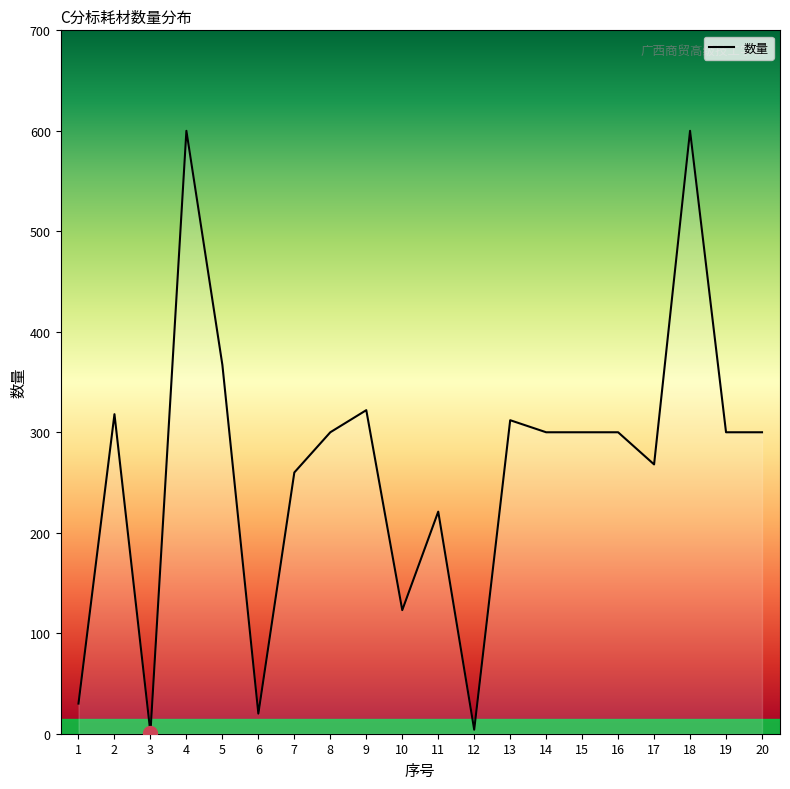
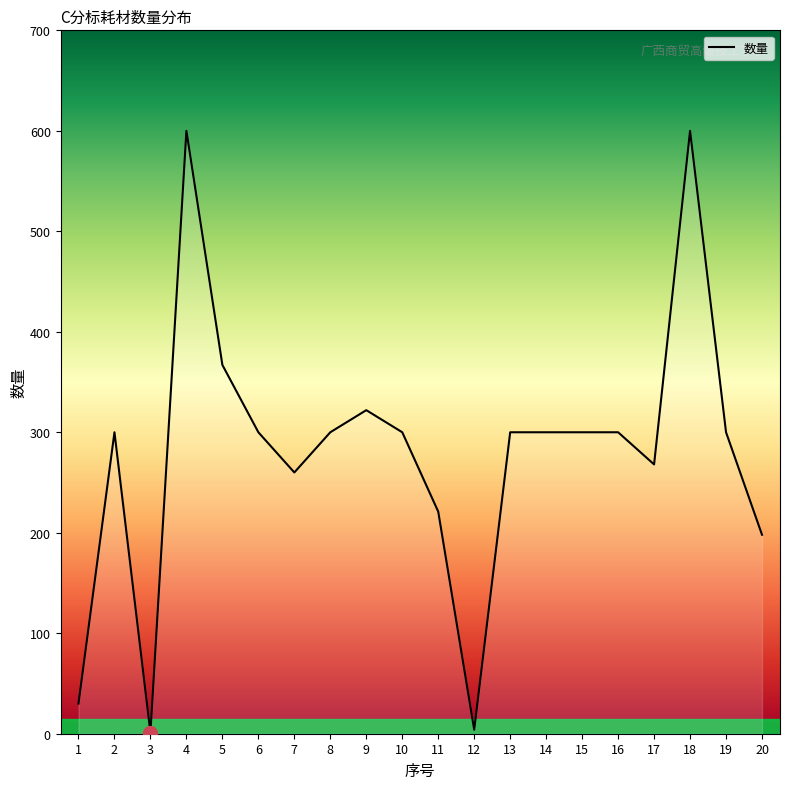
  {
    "数量": {
      "1": 30,
-     "2": 318,
+     "2": 300,
      "4": 600,
      "5": 367,
-     "6": 20,
+     "6": 300,
      "7": 260,
      "8": 300,
      "9": 322,
-     "10": 123,
+     "10": 300,
      "11": 221,
-     "13": 312,
+     "13": 300,
      "14": 300,
      "15": 300,
      "16": 300,
      "17": 268,
      "18": 600,
      "19": 300,
-     "20": 300
+     "20": 198
    }
  }
